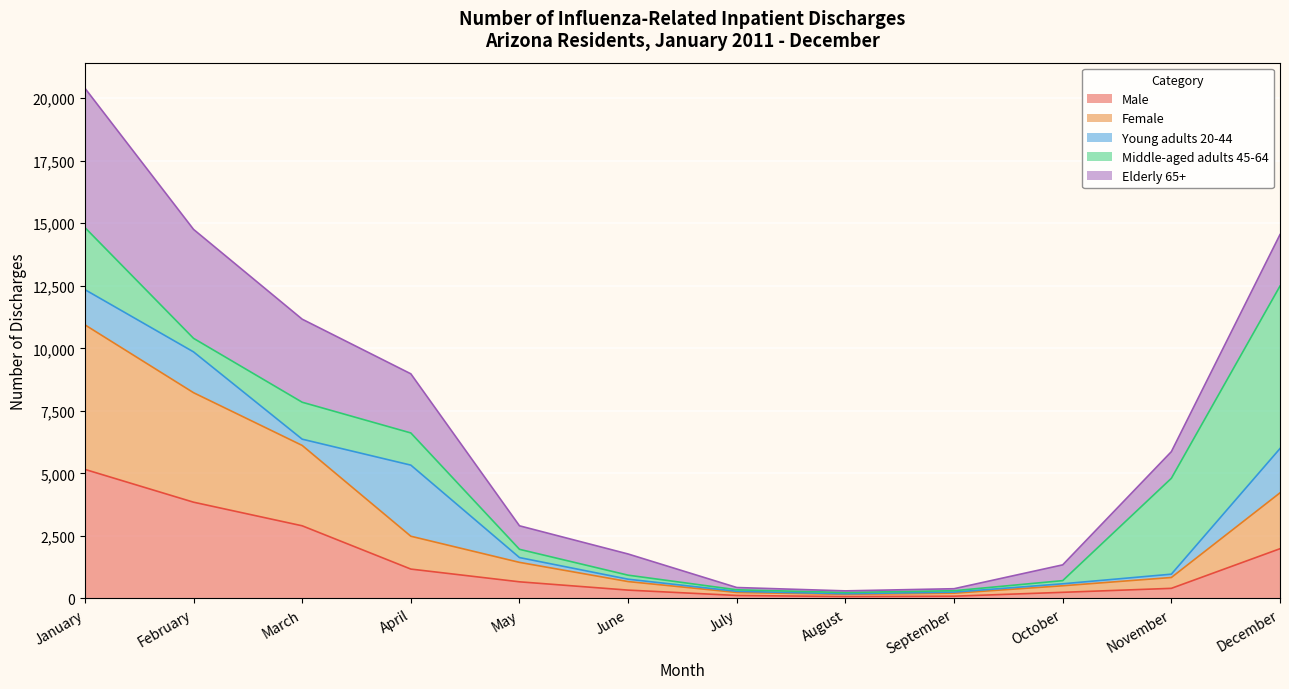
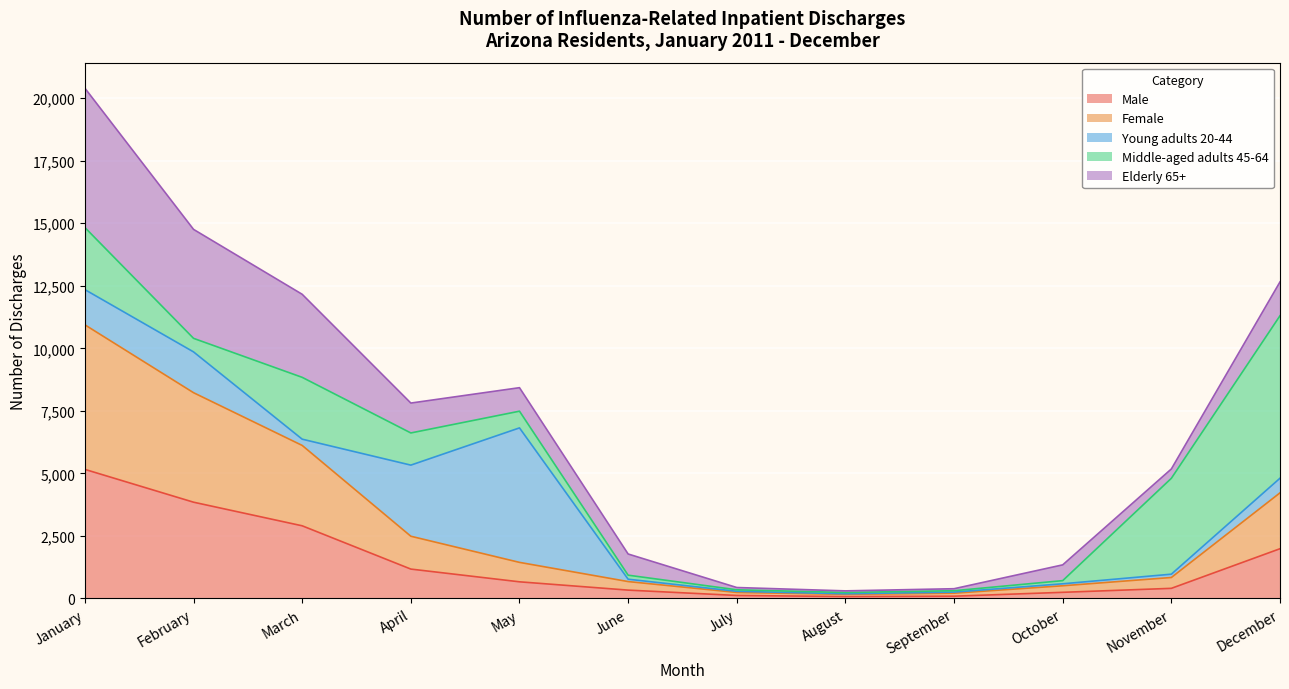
  {
    "Young adults 20-44": {
      "January": "1,400",
      "February": "1,600",
      "March": "300",
      "April": "2,800",
-     "May": "200",
+     "May": "5,400",
      "November": "100",
-     "December": "1,800"
+     "December": "600"
    },
    "Middle-aged adults 45-64": {
      "January": "2,500",
      "February": "500",
-     "March": "1,500",
+     "March": "2,500",
      "April": "1,300",
-     "May": "300",
+     "May": "700",
      "June": "200",
      "October": "100",
      "November": "3,800",
      "December": "6,500"
    },
    "Elderly 65+": {
      "January": "5,600",
      "February": "4,400",
      "March": "3,300",
-     "April": "2,400",
+     "April": "1,200",
      "May": "900",
      "June": "800",
      "October": "600",
-     "November": "1,100",
-     "December": "2,100"
+     "November": "400",
+     "December": "1,400"
    }
  }
